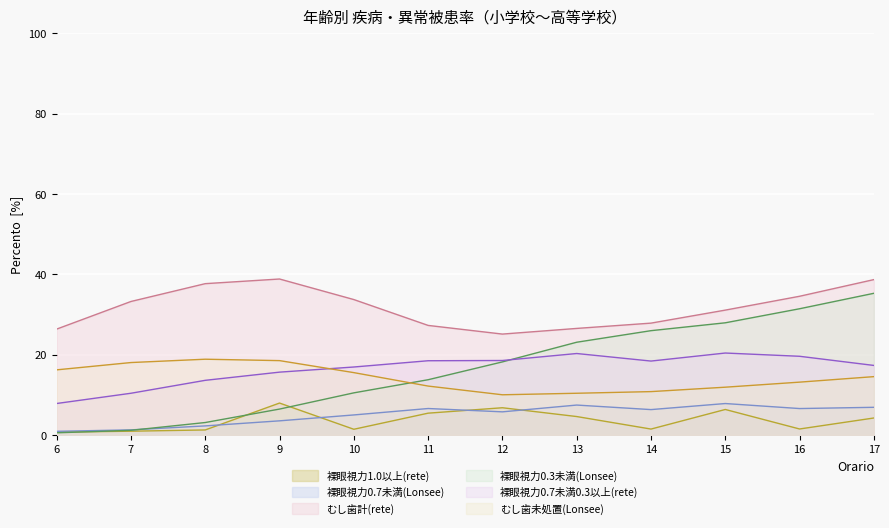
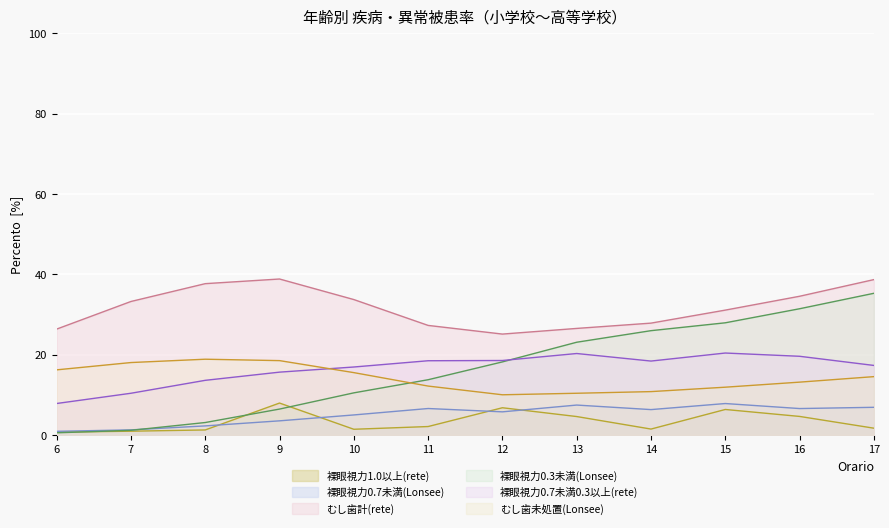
  {
    "裸眼視力1.0以上(rete)": {
      "8": 1,
      "9": 8,
      "10": 1,
-     "11": 5,
+     "11": 2,
      "12": 7,
      "13": 5,
      "14": 1,
      "15": 6,
-     "16": 1,
-     "17": 4
+     "16": 5,
+     "17": 2
    }
  }
